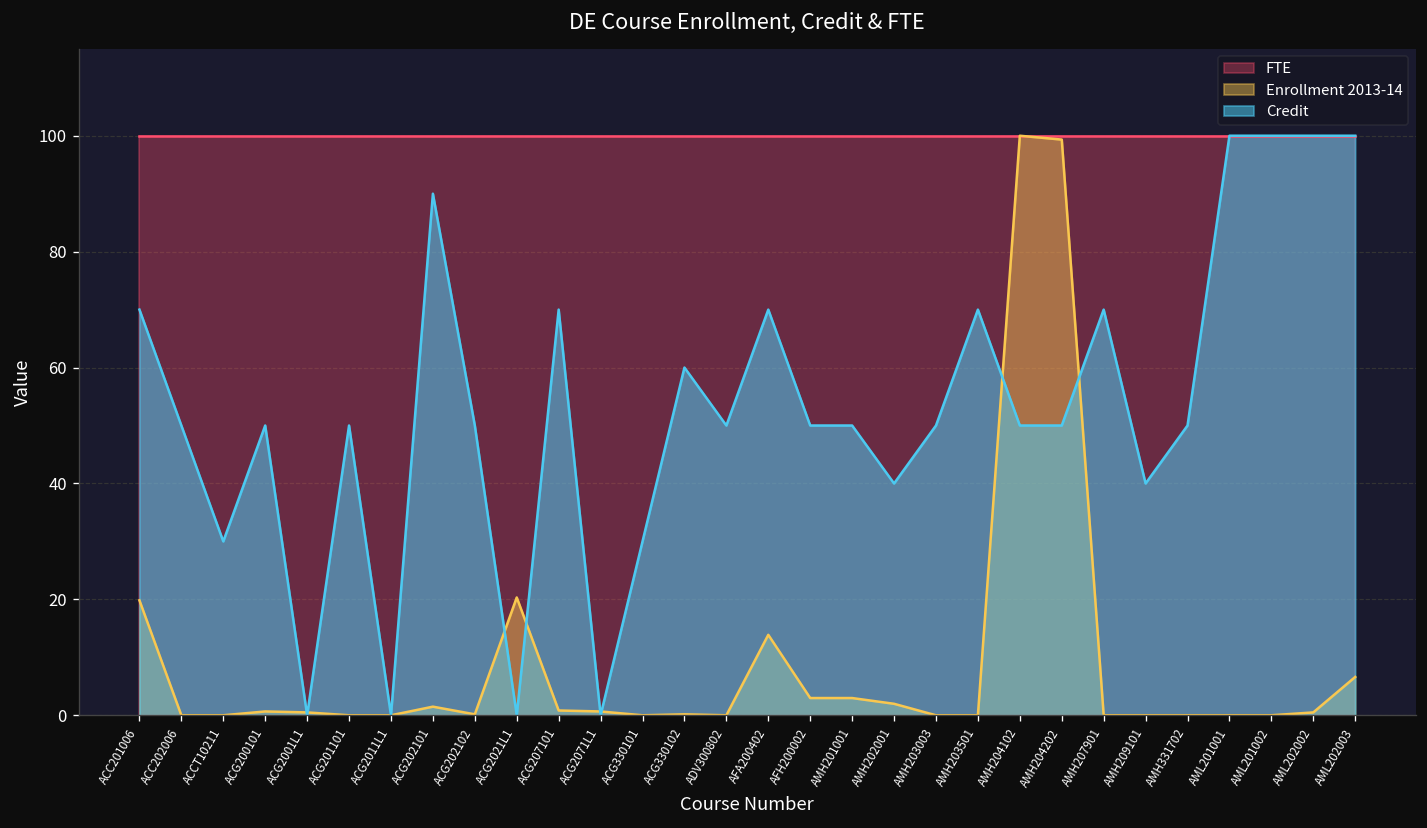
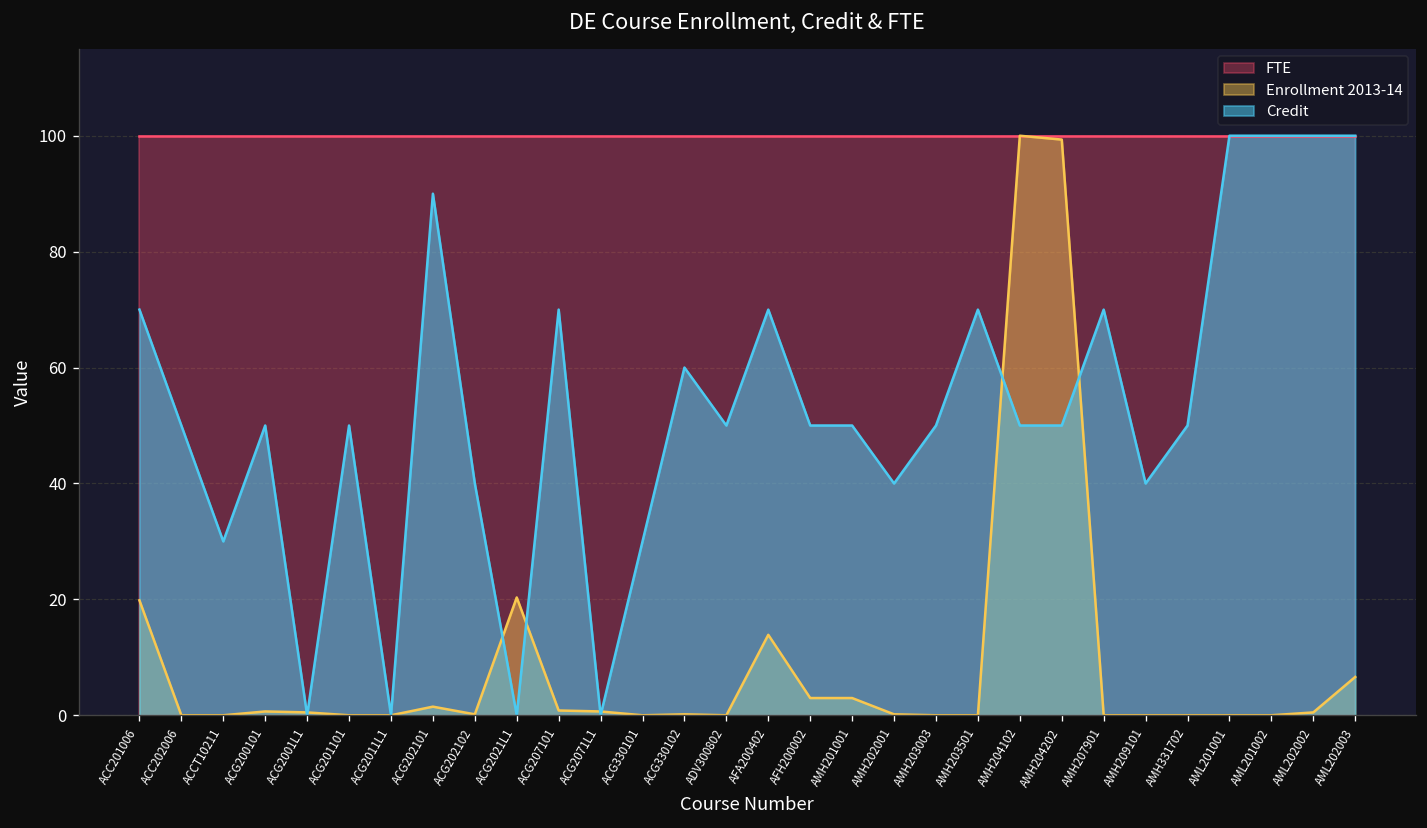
  {
    "FTE": {
      "ACC201006": 100,
      "ACC202006": 100,
      "ACCT10211": 100,
      "ACG200101": 100,
      "ACG2001L1": 100,
      "ACG201101": 100,
      "ACG2011L1": 100,
      "ACG202101": 100,
      "ACG202102": 100,
      "ACG2021L1": 100,
      "ACG207101": 100,
      "ACG2071L1": 100,
      "ACG330101": 100,
      "ACG330102": 100,
      "ADV300802": 100,
      "AFA200402": 100,
      "AFH200002": 100,
      "AMH201001": 100,
      "AMH202001": 100,
      "AMH203003": 100,
      "AMH203501": 100,
      "AMH204202": 100,
      "AMH207901": 100,
      "AMH209101": 100,
      "AMH331702": 100
    },
    "Enrollment 2013-14": {
      "ACC201006": 20,
      "ACC202006": 0,
      "ACCT10211": 0,
      "ACG200101": 1,
      "ACG201101": 0,
      "ACG202101": 1,
      "ACG202102": 0,
      "ACG2021L1": 20,
      "ACG207101": 1,
      "ACG2071L1": 1,
      "ACG330101": 0,
      "ACG330102": 0,
      "ADV300802": 0,
      "AFA200402": 14,
      "AFH200002": 3,
      "AMH201001": 3,
-     "AMH202001": 2,
+     "AMH202001": 0,
      "AMH203003": 0,
      "AMH203501": 0,
      "AMH204202": 99,
      "AMH207901": 0,
      "AMH209101": 0,
      "AMH331702": 0,
      "AML201001": 0,
      "AML201002": 0,
      "AML202002": 0,
      "AML202003": 7
    },
    "Credit": {
      "ACC201006": 70,
      "ACC202006": 50,
      "ACCT10211": 30,
      "ACG200101": 50,
      "ACG201101": 50,
      "ACG202101": 90,
-     "ACG202102": 50,
+     "ACG202102": 40,
      "ACG2021L1": 0,
      "ACG207101": 70,
      "ACG2071L1": 0,
      "ACG330101": 30,
      "ACG330102": 60,
      "ADV300802": 50,
      "AFA200402": 70,
      "AFH200002": 50,
      "AMH201001": 50,
      "AMH202001": 40,
      "AMH203003": 50,
      "AMH203501": 70,
      "AMH204102": 50,
      "AMH204202": 50,
      "AMH207901": 70,
      "AMH209101": 40,
      "AMH331702": 50
    }
  }
